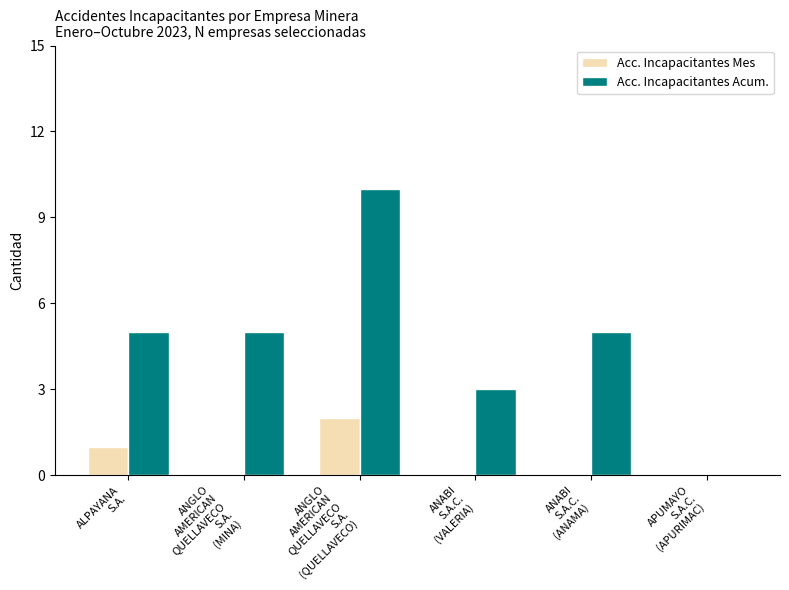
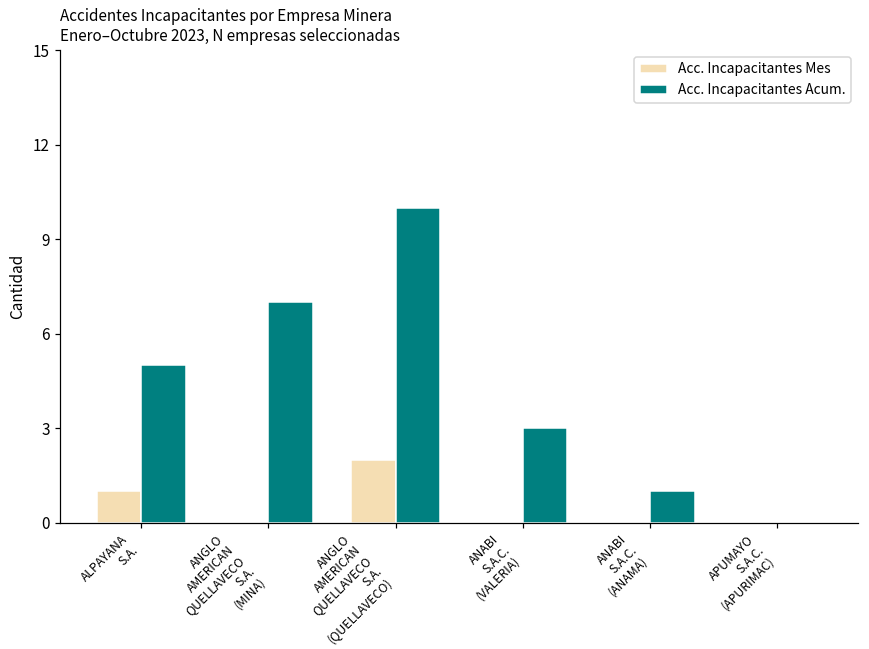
  {
    "Acc. Incapacitantes Mes": {
      "ALPAYANA S.A.": 1,
      "ANGLO AMERICAN QUELLAVECO S.A. (MINA)": 0,
      "ANGLO AMERICAN QUELLAVECO S.A. (QUELLAVECO)": 2,
      "ANABI S.A.C. (VALERIA)": 0,
      "ANABI S.A.C. (ANAMA)": 0,
      "APUMAYO S.A.C. (APURIMAC)": 0
    },
    "Acc. Incapacitantes Acum.": {
      "ALPAYANA S.A.": 5,
-     "ANGLO AMERICAN QUELLAVECO S.A. (MINA)": 5,
+     "ANGLO AMERICAN QUELLAVECO S.A. (MINA)": 7,
      "ANGLO AMERICAN QUELLAVECO S.A. (QUELLAVECO)": 10,
      "ANABI S.A.C. (VALERIA)": 3,
-     "ANABI S.A.C. (ANAMA)": 5,
+     "ANABI S.A.C. (ANAMA)": 1,
      "APUMAYO S.A.C. (APURIMAC)": 0
    }
  }
